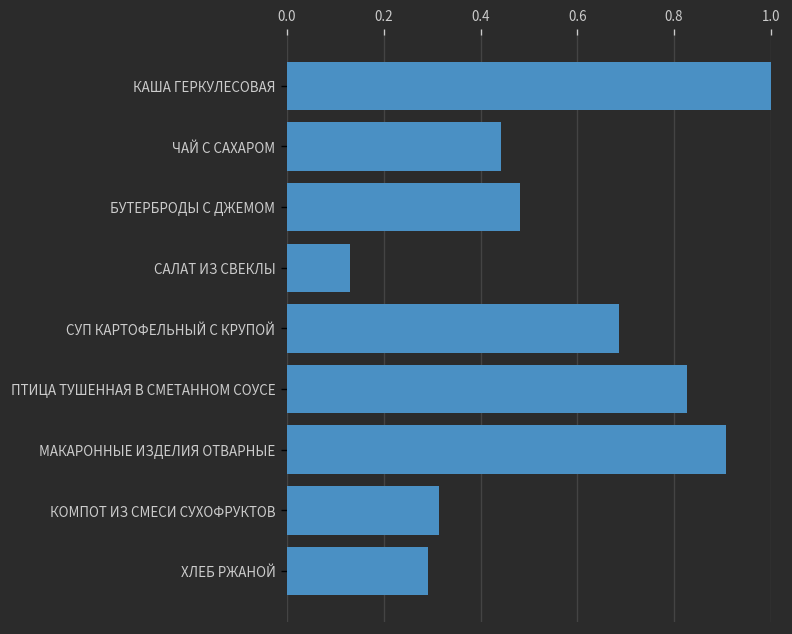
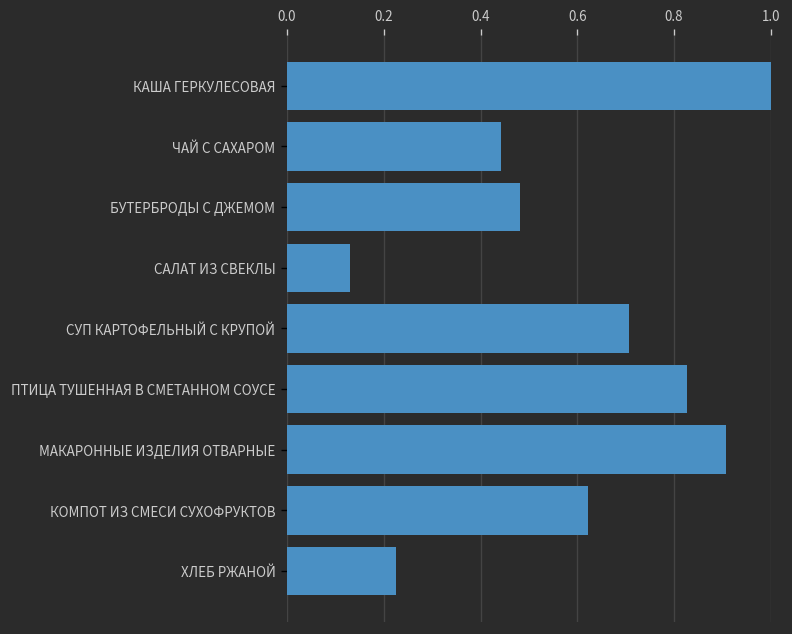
  {
    "КАША ГЕРКУЛЕСОВАЯ": 1.00,
    "ЧАЙ С САХАРОМ": 0.44,
    "БУТЕРБРОДЫ С ДЖЕМОМ": 0.48,
    "САЛАТ ИЗ СВЕКЛЫ": 0.13,
-   "СУП КАРТОФЕЛЬНЫЙ С КРУПОЙ": 0.69,
+   "СУП КАРТОФЕЛЬНЫЙ С КРУПОЙ": 0.71,
    "ПТИЦА ТУШЕННАЯ В СМЕТАННОМ СОУСЕ": 0.83,
    "МАКАРОННЫЕ ИЗДЕЛИЯ ОТВАРНЫЕ": 0.91,
-   "КОМПОТ ИЗ СМЕСИ СУХОФРУКТОВ": 0.31,
-   "ХЛЕБ РЖАНОЙ": 0.29
+   "КОМПОТ ИЗ СМЕСИ СУХОФРУКТОВ": 0.62,
+   "ХЛЕБ РЖАНОЙ": 0.22
  }
